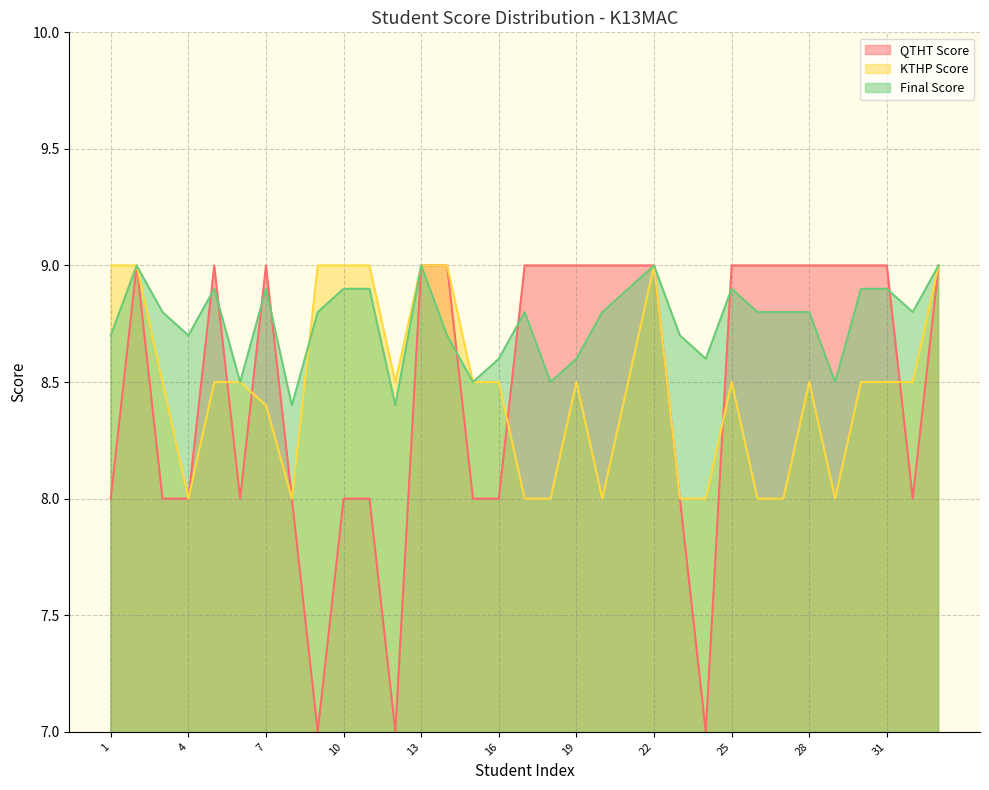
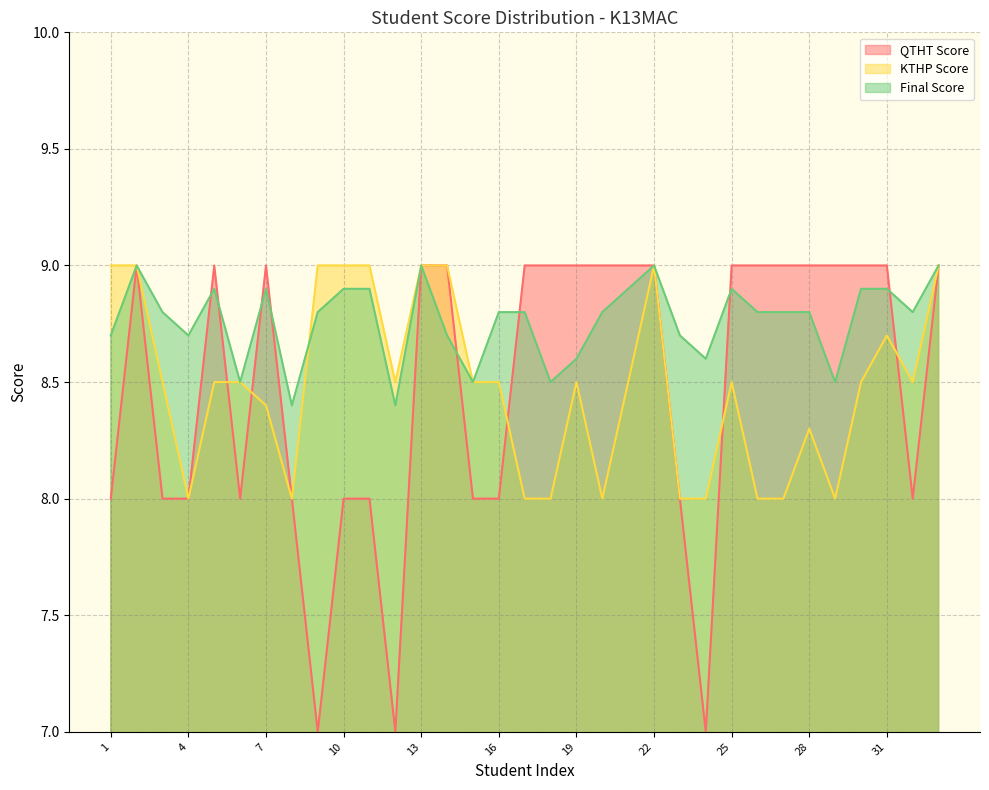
  {
    "QTHT Score": {
      "1": 8.0,
      "7": 9.0,
      "10": 8.0,
      "16": 8.0,
      "19": 9.0,
      "25": 9.0,
      "28": 9.0,
      "31": 9.0
    },
    "KTHP Score": {
      "1": 9.0,
      "7": 8.4,
      "10": 9.0,
      "16": 8.5,
      "19": 8.5,
      "25": 8.5,
-     "28": 8.5,
-     "31": 8.5
+     "28": 8.3,
+     "31": 8.7
    },
    "Final Score": {
      "1": 8.7,
      "4": 8.7,
      "7": 8.9,
      "10": 8.9,
-     "16": 8.6,
+     "16": 8.8,
      "19": 8.6,
      "25": 8.9,
      "28": 8.8,
      "31": 8.9
    }
  }
